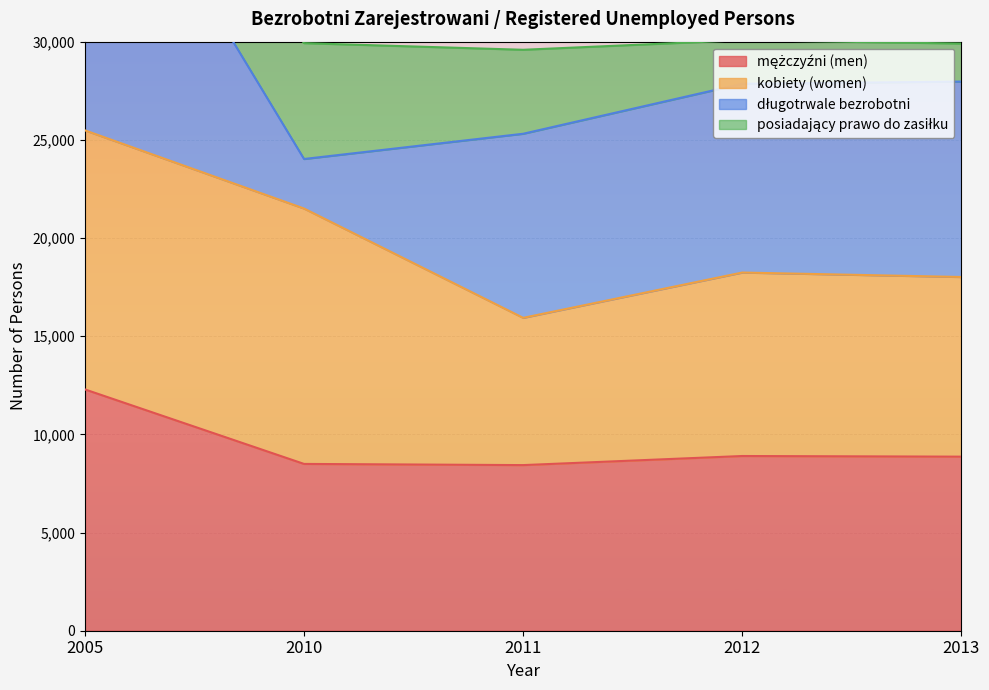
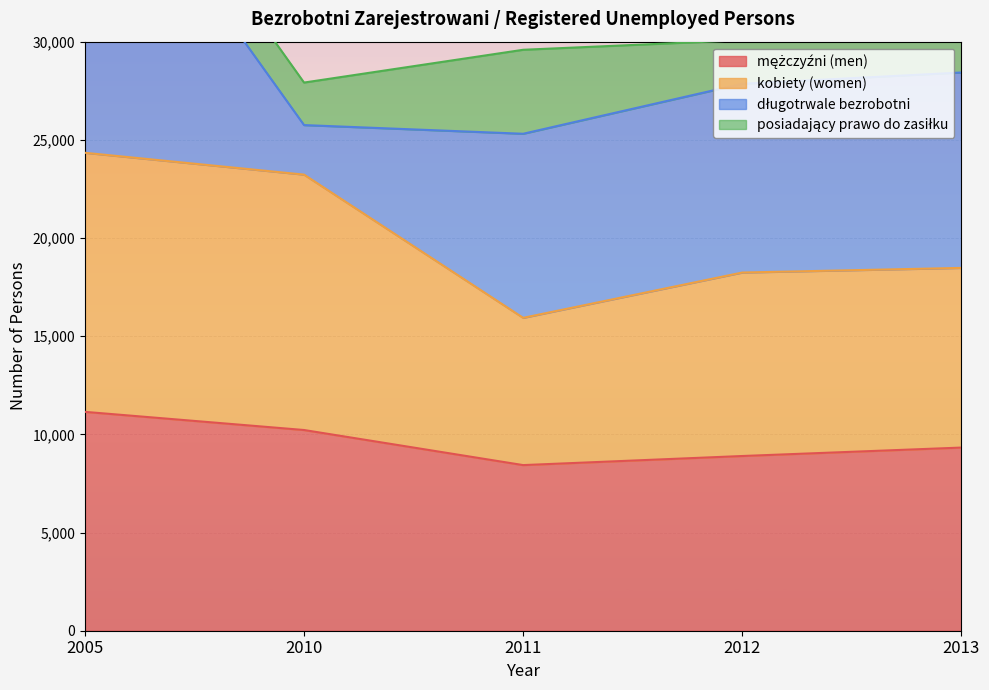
  {
    "mężczyźni (men)": {
-     "2005": "12,300",
-     "2010": "8,500",
+     "2005": "11,100",
+     "2010": "10,200",
      "2011": "8,400",
      "2012": "8,900",
-     "2013": "8,900"
+     "2013": "9,300"
    },
    "kobiety (women)": {
      "2005": "13,200",
      "2010": "13,000",
      "2011": "7,500",
      "2012": "9,300",
      "2013": "9,200"
    },
    "długotrwale bezrobotni": {
      "2010": "2,500",
      "2011": "9,400",
      "2013": "10,000"
    },
    "posiadający prawo do zasiłku": {
-     "2010": "5,900",
+     "2010": "2,200",
      "2011": "4,300",
      "2012": "2,200"
    }
  }
